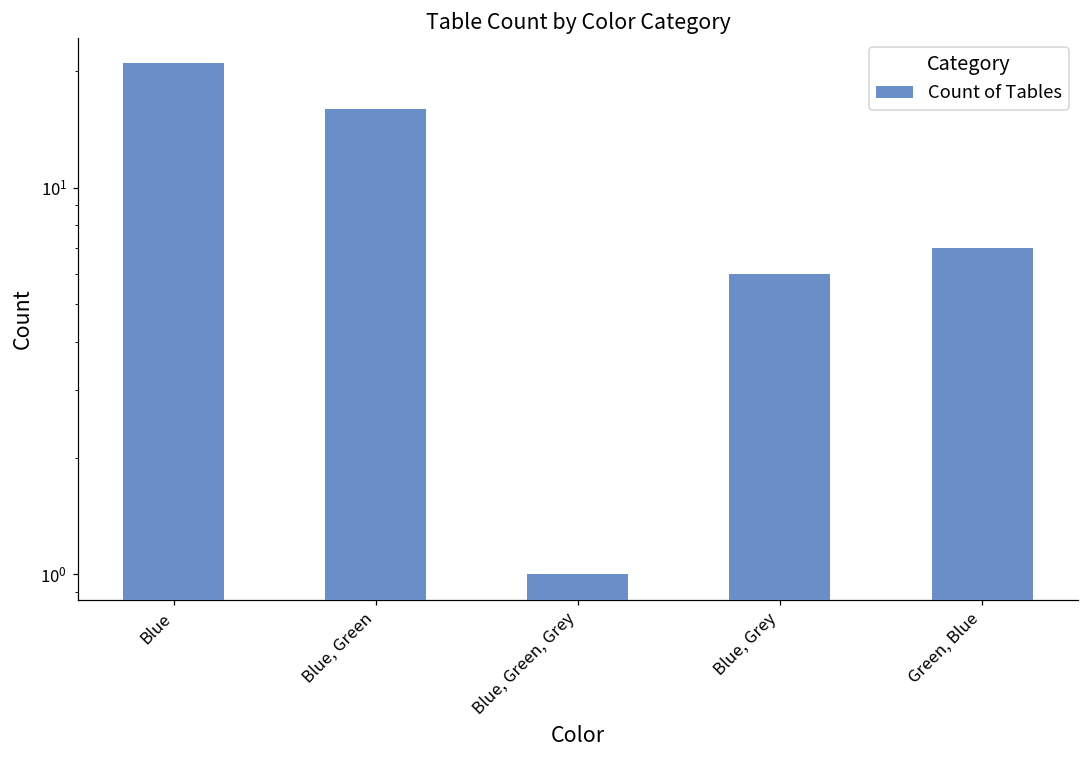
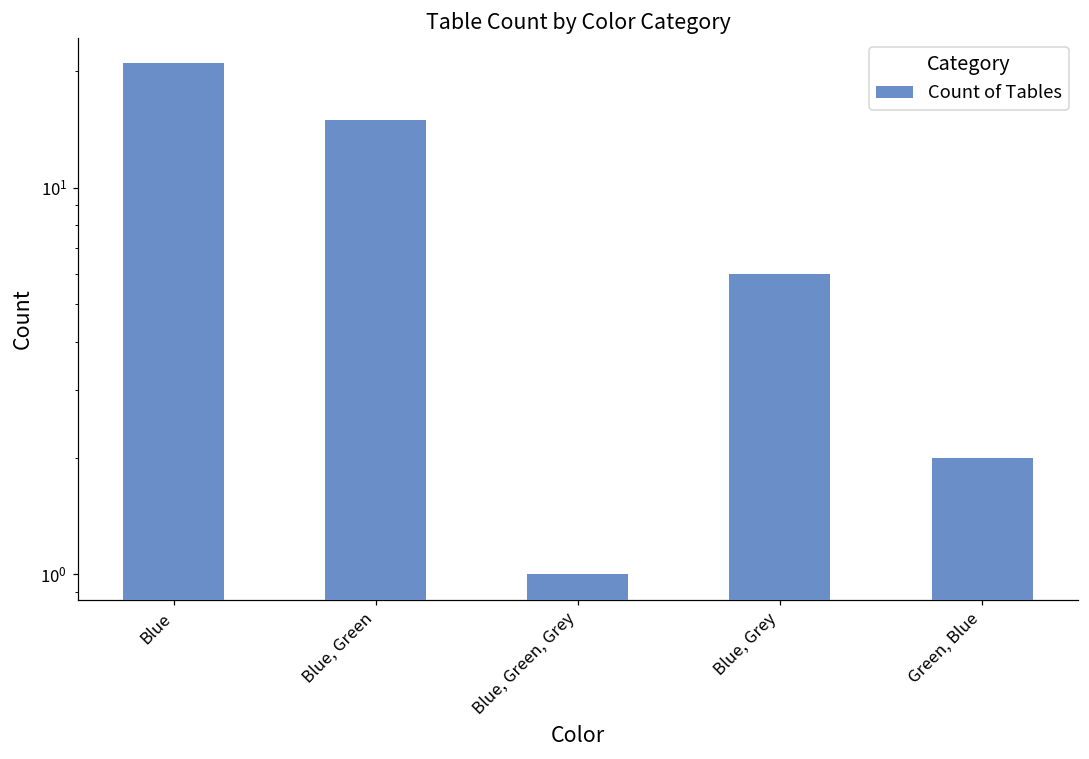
  {
    "Blue": 21,
-   "Blue, Green": 16,
+   "Blue, Green": 15,
    "Blue, Green, Grey": 1,
    "Blue, Grey": 6,
-   "Green, Blue": 7
+   "Green, Blue": 2
  }
